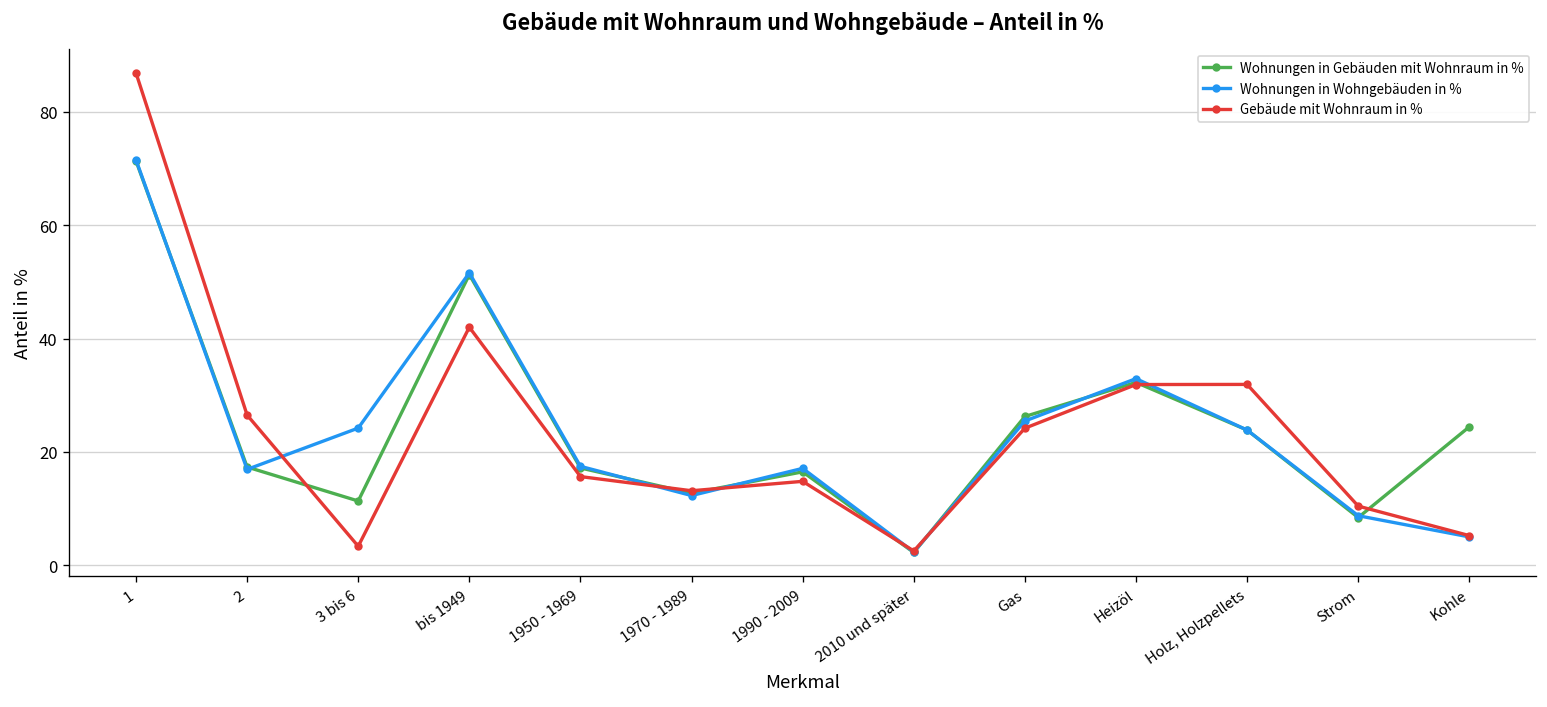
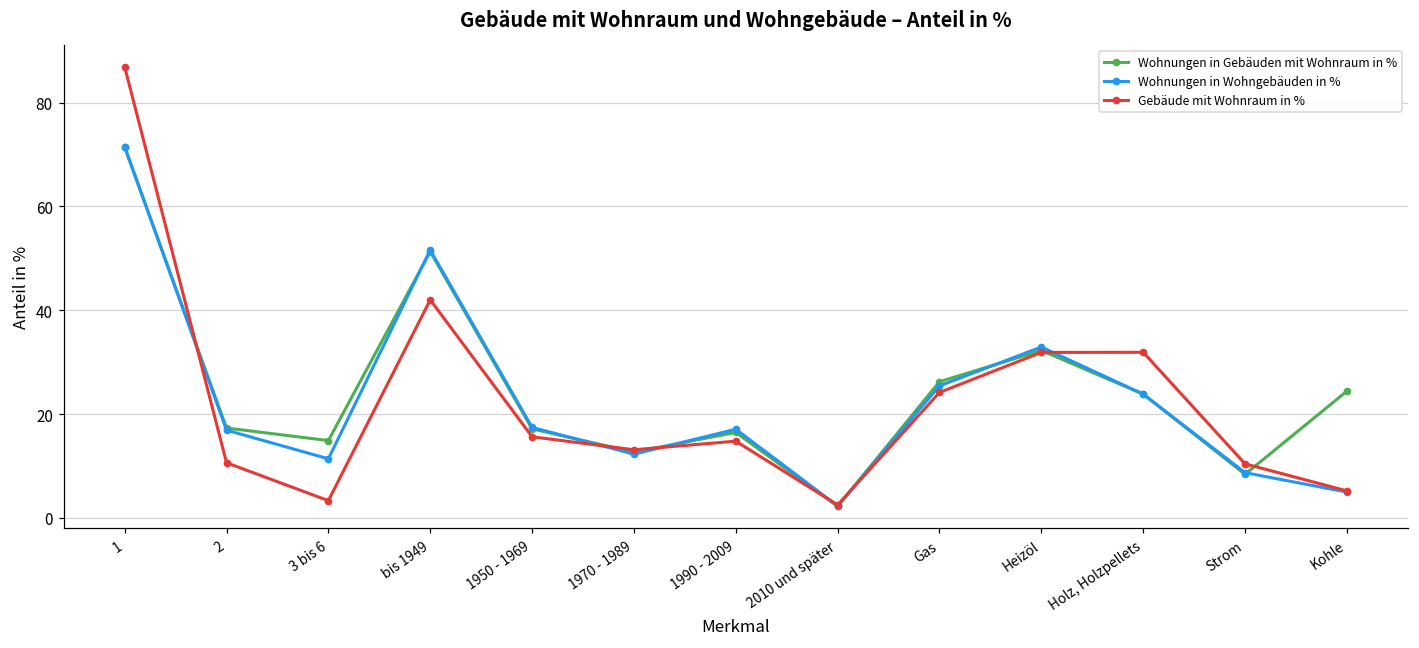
  {
    "Wohnungen in Gebäuden mit Wohnraum in %": {
-     "3 bis 6": 11,
+     "3 bis 6": 15,
      "1990 - 2009": 16,
      "Gas": 26,
      "Kohle": 24
    },
    "Wohnungen in Wohngebäuden in %": {
-     "3 bis 6": 24,
+     "3 bis 6": 11,
      "1990 - 2009": 17,
      "Gas": 25,
      "Heizöl": 33
    },
    "Gebäude mit Wohnraum in %": {
      "1": 87,
-     "2": 26,
+     "2": 11,
      "3 bis 6": 3,
      "bis 1949": 42,
      "1950 - 1969": 16,
      "1990 - 2009": 15,
      "Gas": 24,
      "Holz, Holzpellets": 32,
      "Strom": 10
    }
  }
